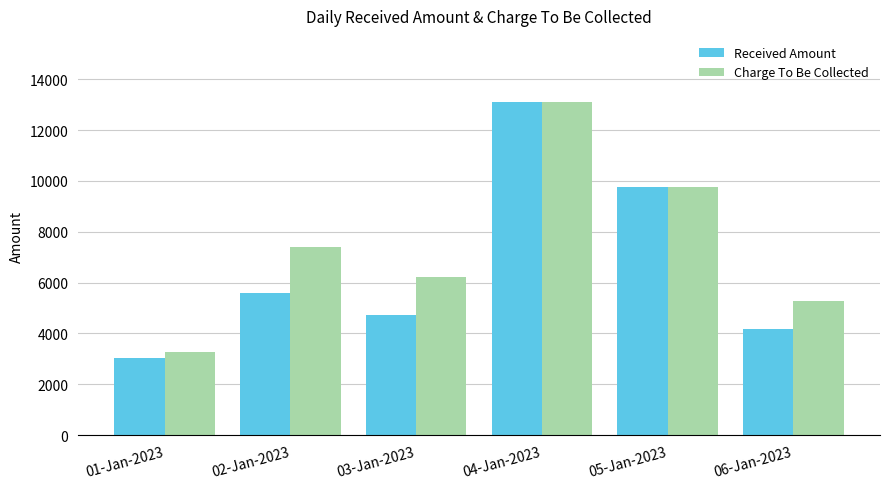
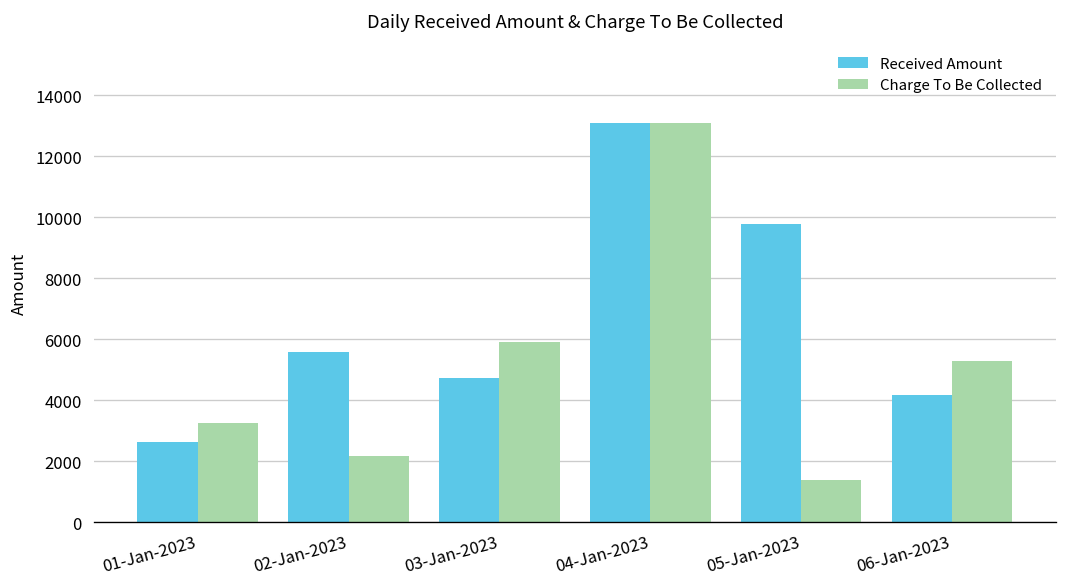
  {
    "Received Amount": {
-     "01-Jan-2023": 3100,
+     "01-Jan-2023": 2700,
      "02-Jan-2023": 5600,
      "03-Jan-2023": 4700,
      "04-Jan-2023": 13100,
      "05-Jan-2023": 9800,
      "06-Jan-2023": 4200
    },
    "Charge To Be Collected": {
      "01-Jan-2023": 3300,
-     "02-Jan-2023": 7400,
-     "03-Jan-2023": 6200,
+     "02-Jan-2023": 2200,
+     "03-Jan-2023": 5900,
      "04-Jan-2023": 13100,
-     "05-Jan-2023": 9800,
+     "05-Jan-2023": 1400,
      "06-Jan-2023": 5300
    }
  }
